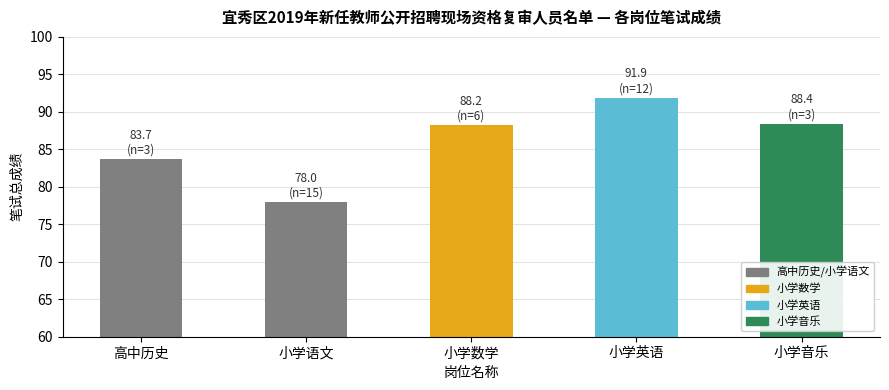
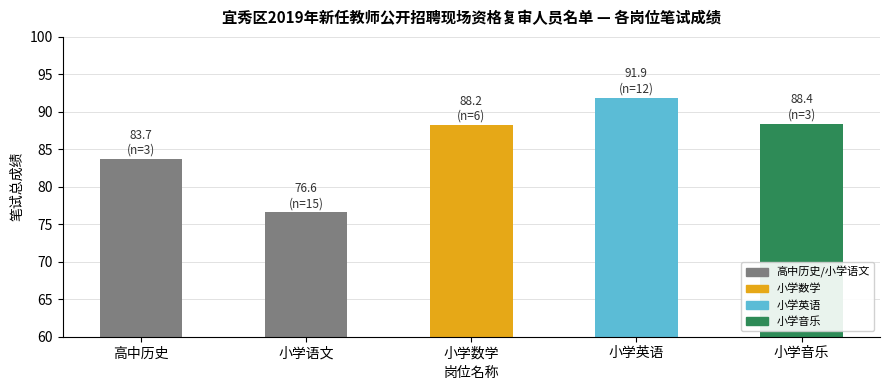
  {
    "高中历史": 83.7,
-   "小学语文": 78.0,
+   "小学语文": 76.6,
    "小学数学": 88.2,
    "小学英语": 91.9,
    "小学音乐": 88.4
  }
